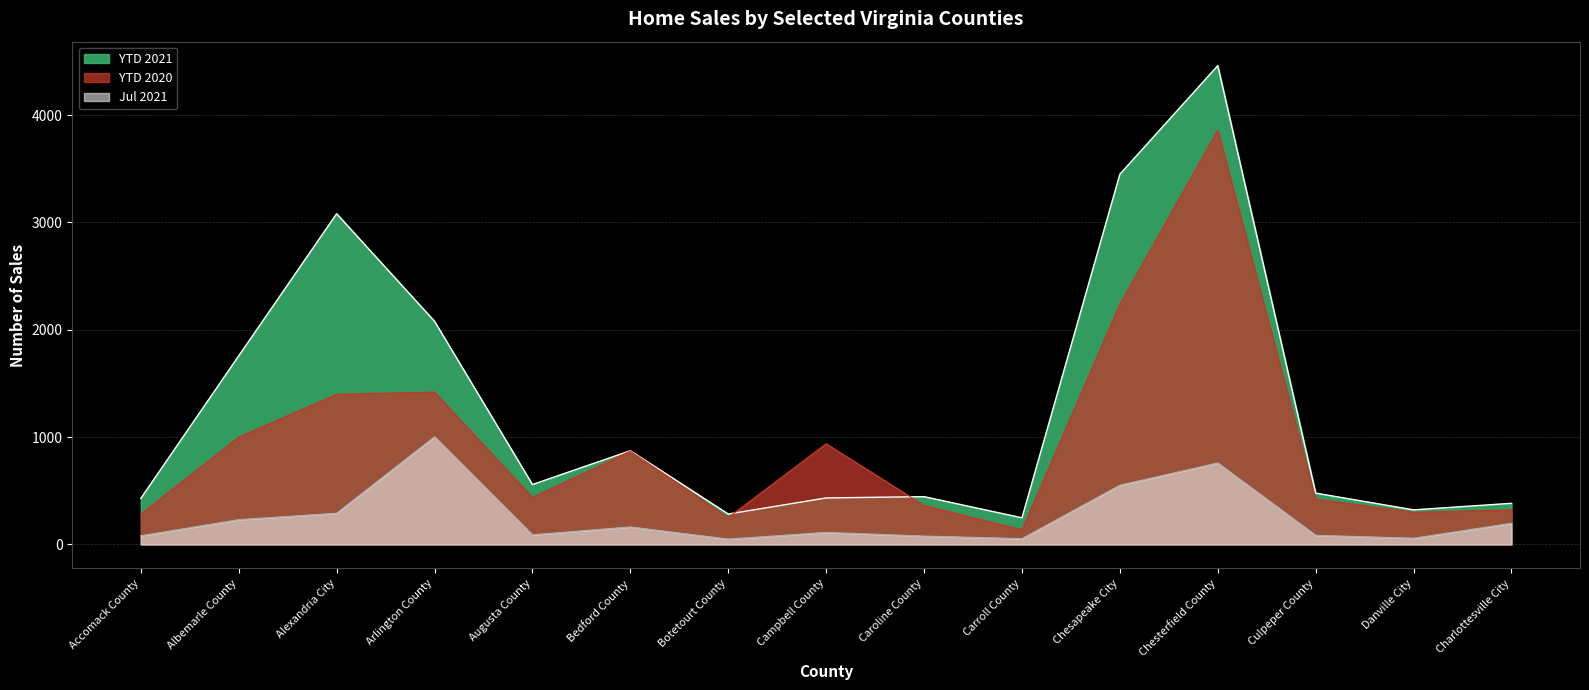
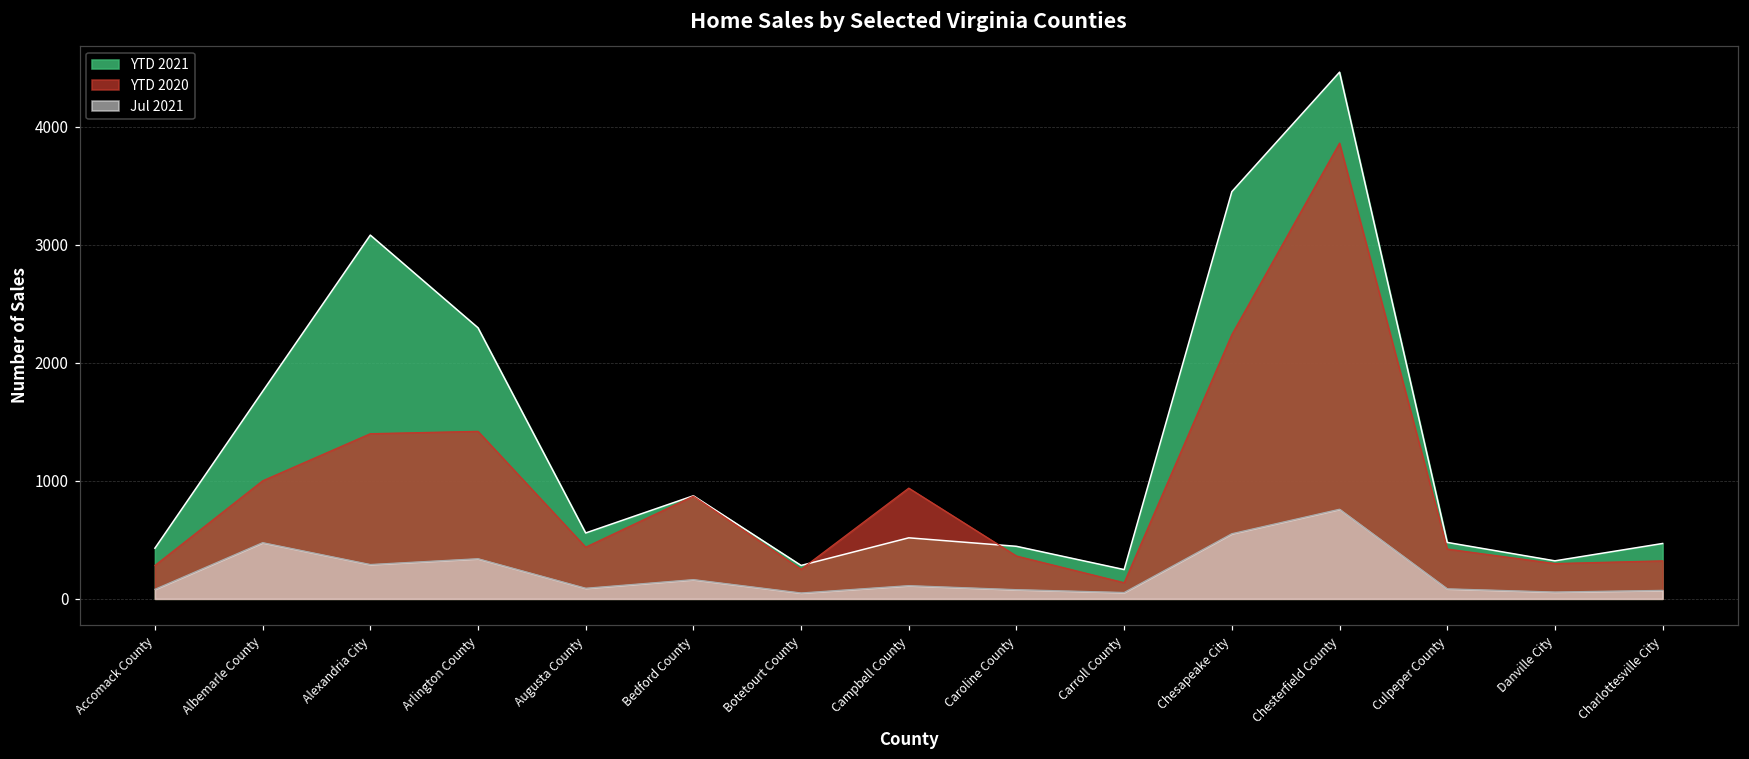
  {
    "YTD 2021": {
      "Accomack County": 430,
      "Albemarle County": 1760,
      "Alexandria City": 3080,
-     "Arlington County": 2080,
+     "Arlington County": 2300,
      "Augusta County": 560,
      "Botetourt County": 280,
-     "Campbell County": 430,
+     "Campbell County": 520,
      "Caroline County": 450,
      "Carroll County": 250,
      "Chesapeake City": 3450,
      "Chesterfield County": 4460,
      "Culpeper County": 480,
-     "Charlottesville City": 380
+     "Charlottesville City": 470
    },
    "YTD 2020": {
      "Accomack County": 280,
      "Albemarle County": 1000,
      "Alexandria City": 1400,
      "Arlington County": 1420,
      "Augusta County": 440,
      "Botetourt County": 250,
      "Campbell County": 940,
      "Caroline County": 360,
      "Carroll County": 140,
      "Chesapeake City": 2240,
      "Chesterfield County": 3860,
      "Culpeper County": 420,
      "Charlottesville City": 320
    },
    "Jul 2021": {
      "Accomack County": 80,
-     "Albemarle County": 230,
+     "Albemarle County": 480,
      "Alexandria City": 290,
-     "Arlington County": 1000,
+     "Arlington County": 340,
      "Augusta County": 90,
      "Bedford County": 160,
      "Botetourt County": 50,
      "Campbell County": 110,
      "Caroline County": 80,
      "Carroll County": 50,
      "Chesapeake City": 550,
      "Chesterfield County": 760,
      "Culpeper County": 90,
      "Danville City": 60,
-     "Charlottesville City": 200
+     "Charlottesville City": 70
    }
  }
